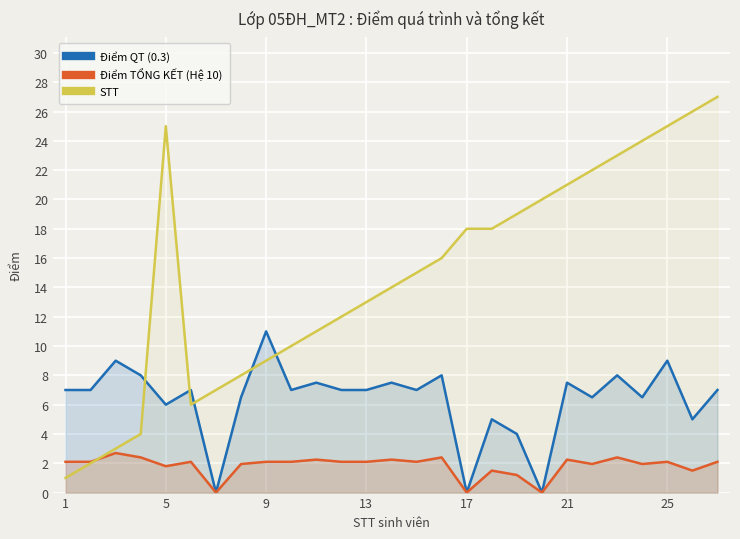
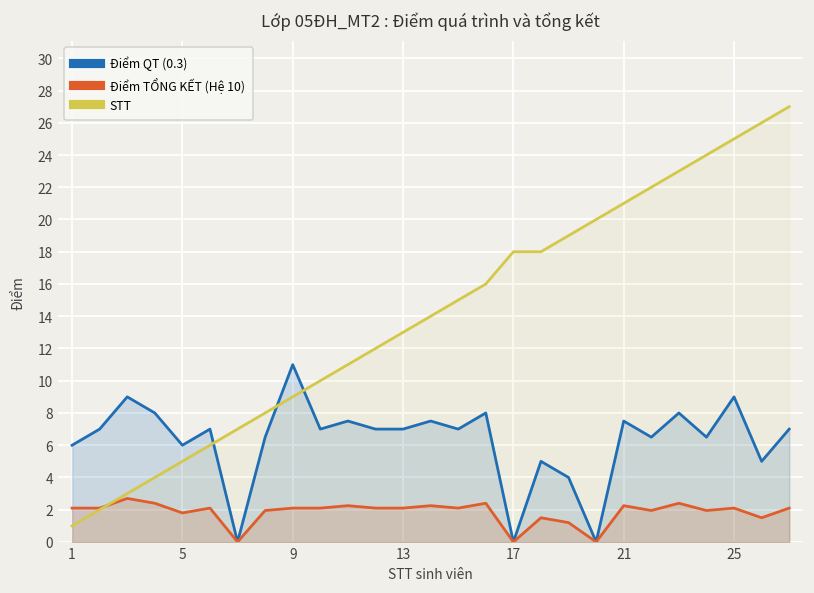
  {
    "Điểm QT (0.3)": {
-     "1": 7,
+     "1": 6,
      "5": 6,
      "9": 11,
      "13": 7,
      "21": 7.5,
      "25": 9
    },
    "Điểm TỔNG KẾT (Hệ 10)": {
      "1": 2,
      "5": 1.8,
      "9": 2,
      "13": 2,
      "21": 2.3,
      "25": 2
    },
    "STT": {
      "1": 1,
-     "5": 25,
+     "5": 5,
      "9": 9,
      "13": 13,
      "17": 18,
      "21": 21,
      "25": 25
    }
  }
